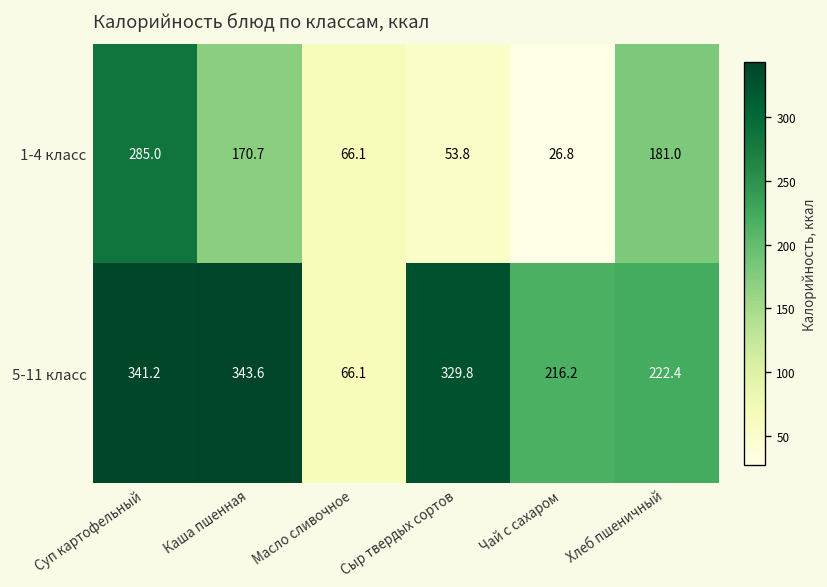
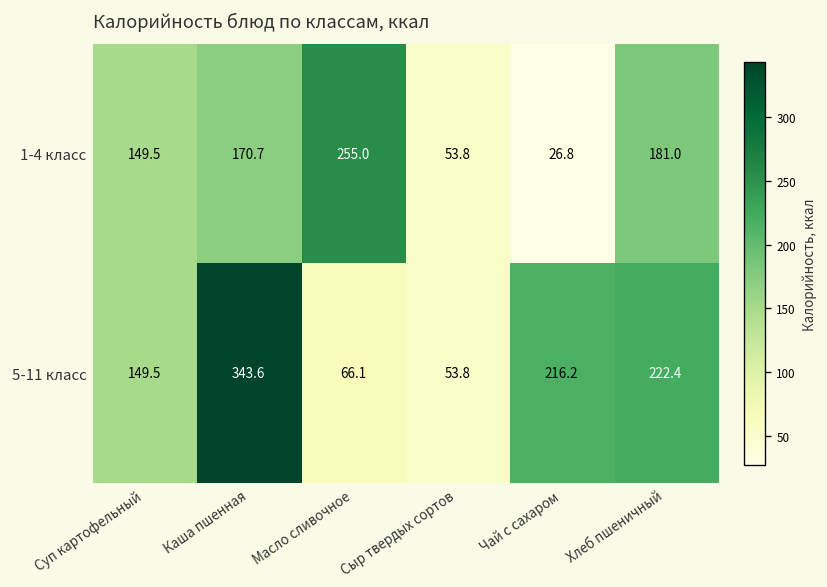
  {
    "1-4 класс": {
-     "Суп картофельный": 285.0,
+     "Суп картофельный": 149.5,
      "Каша пшенная": 170.7,
-     "Масло сливочное": 66.1,
+     "Масло сливочное": 255.0,
      "Сыр твердых сортов": 53.8,
      "Чай с сахаром": 26.8,
      "Хлеб пшеничный": 181.0
    },
    "5-11 класс": {
-     "Суп картофельный": 341.2,
+     "Суп картофельный": 149.5,
      "Каша пшенная": 343.6,
      "Масло сливочное": 66.1,
-     "Сыр твердых сортов": 329.8,
+     "Сыр твердых сортов": 53.8,
      "Чай с сахаром": 216.2,
      "Хлеб пшеничный": 222.4
    }
  }
